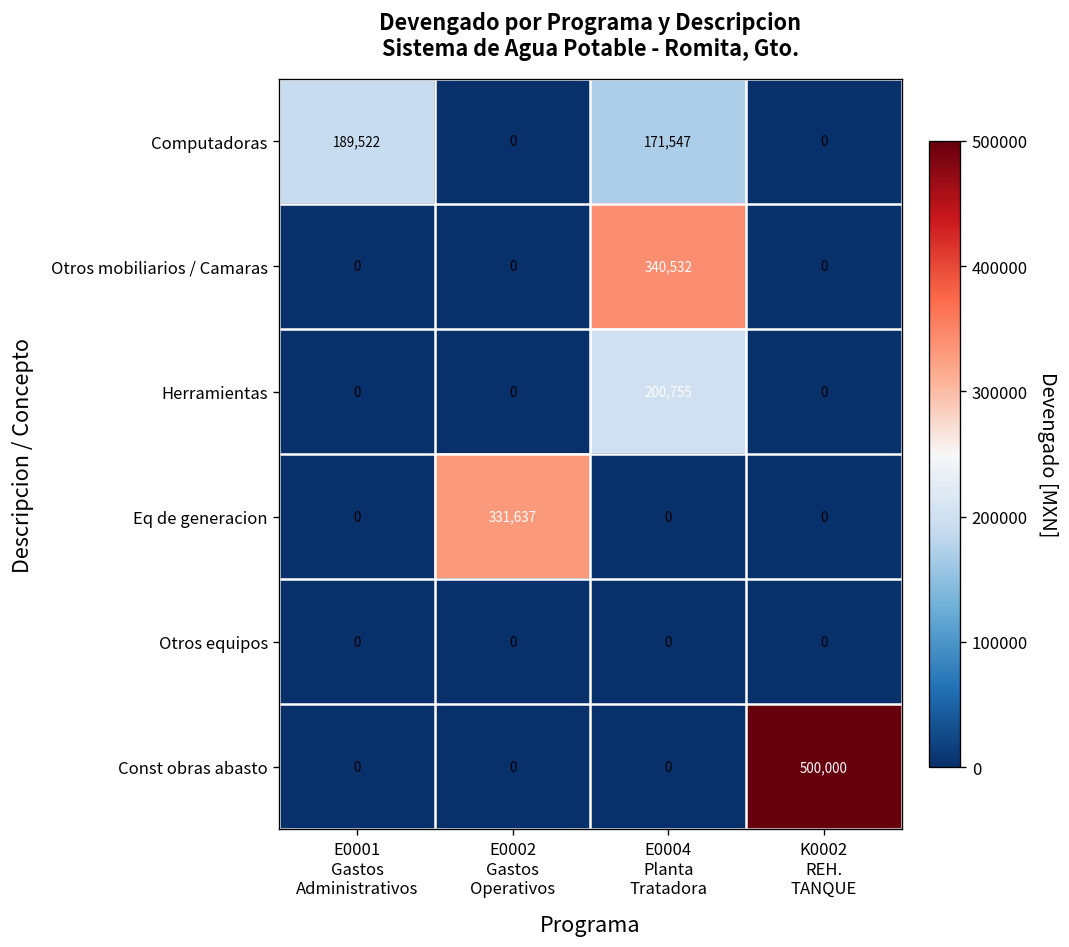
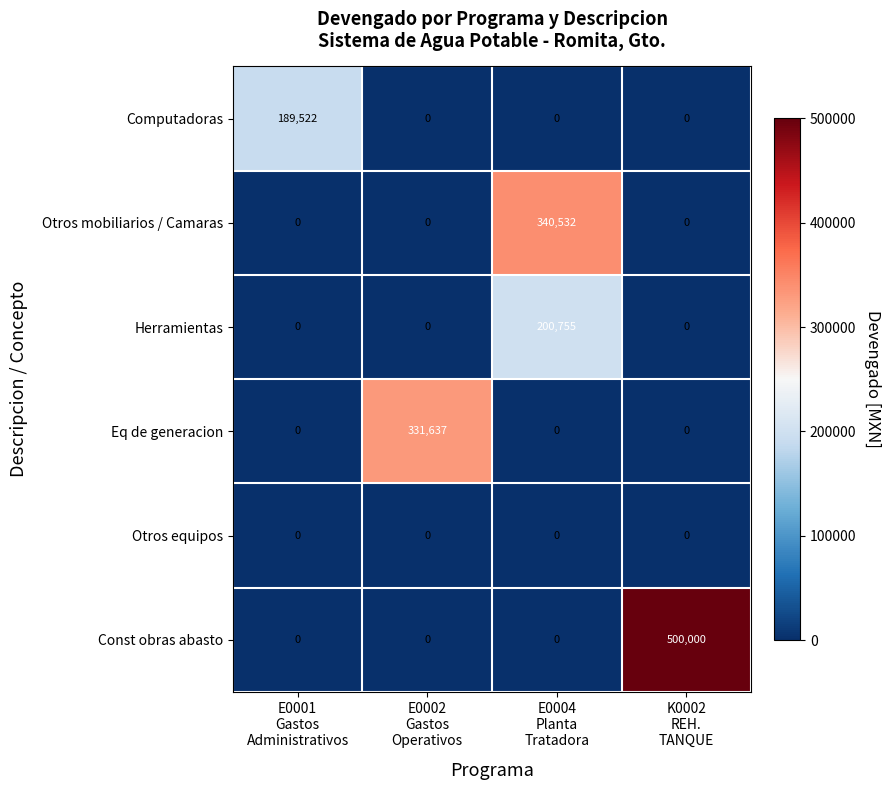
  {
    "Computadoras": {
      "E0001 Gastos Administrativos": "189,522",
      "E0002 Gastos Operativos": "0",
-     "E0004 Planta Tratadora": "171,547",
+     "E0004 Planta Tratadora": "0",
      "K0002 REH. TANQUE": "0"
    },
    "Otros mobiliarios / Camaras": {
      "E0001 Gastos Administrativos": "0",
      "E0002 Gastos Operativos": "0",
      "E0004 Planta Tratadora": "340,532",
      "K0002 REH. TANQUE": "0"
    },
    "Herramientas": {
      "E0001 Gastos Administrativos": "0",
      "E0002 Gastos Operativos": "0",
      "E0004 Planta Tratadora": "200,755",
      "K0002 REH. TANQUE": "0"
    },
    "Eq de generacion": {
      "E0001 Gastos Administrativos": "0",
      "E0002 Gastos Operativos": "331,637",
      "E0004 Planta Tratadora": "0",
      "K0002 REH. TANQUE": "0"
    },
    "Otros equipos": {
      "E0001 Gastos Administrativos": "0",
      "E0002 Gastos Operativos": "0",
      "E0004 Planta Tratadora": "0",
      "K0002 REH. TANQUE": "0"
    },
    "Const obras abasto": {
      "E0001 Gastos Administrativos": "0",
      "E0002 Gastos Operativos": "0",
      "E0004 Planta Tratadora": "0",
      "K0002 REH. TANQUE": "500,000"
    }
  }
